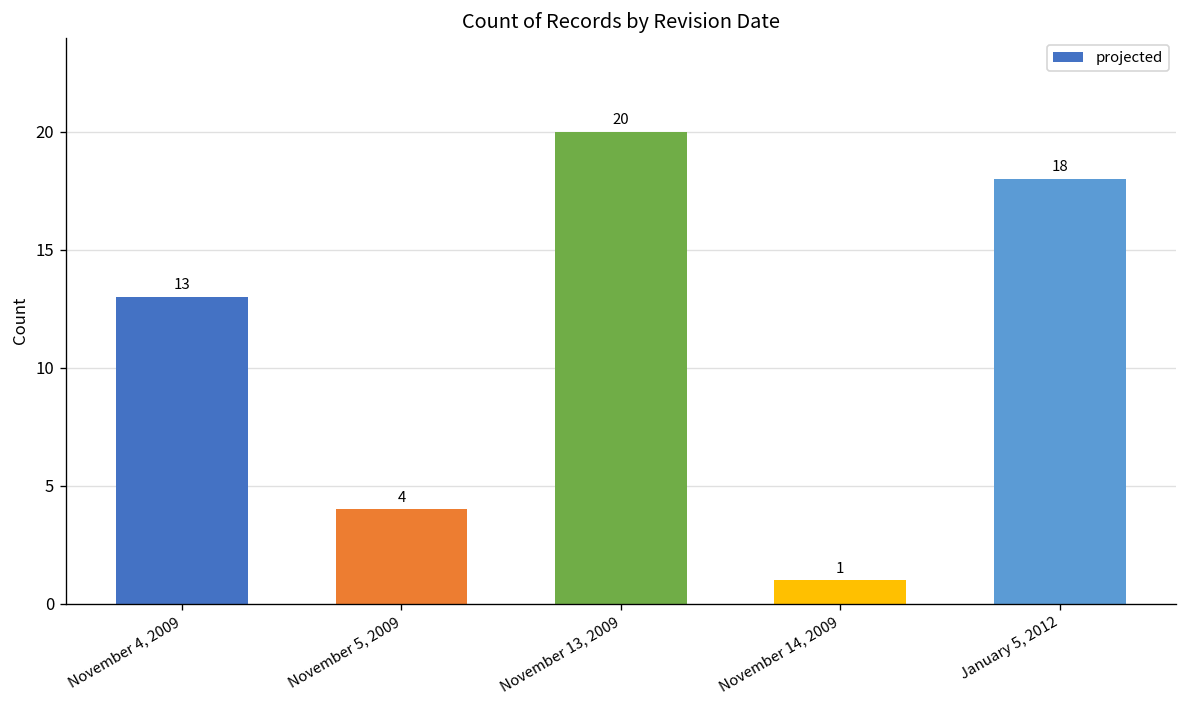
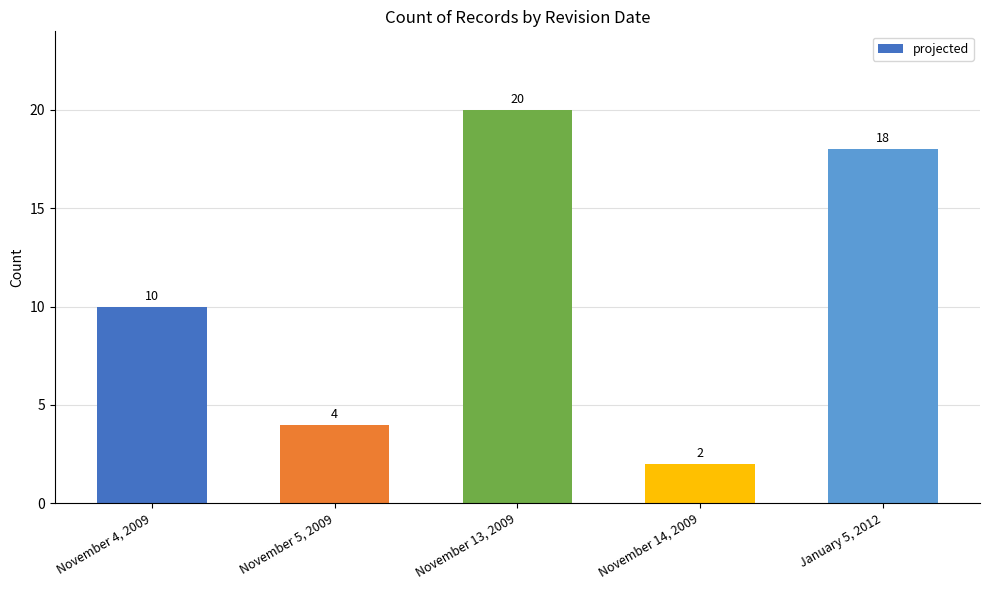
  {
-   "November 4, 2009": 13,
+   "November 4, 2009": 10,
    "November 5, 2009": 4,
    "November 13, 2009": 20,
-   "November 14, 2009": 1,
+   "November 14, 2009": 2,
    "January 5, 2012": 18
  }
